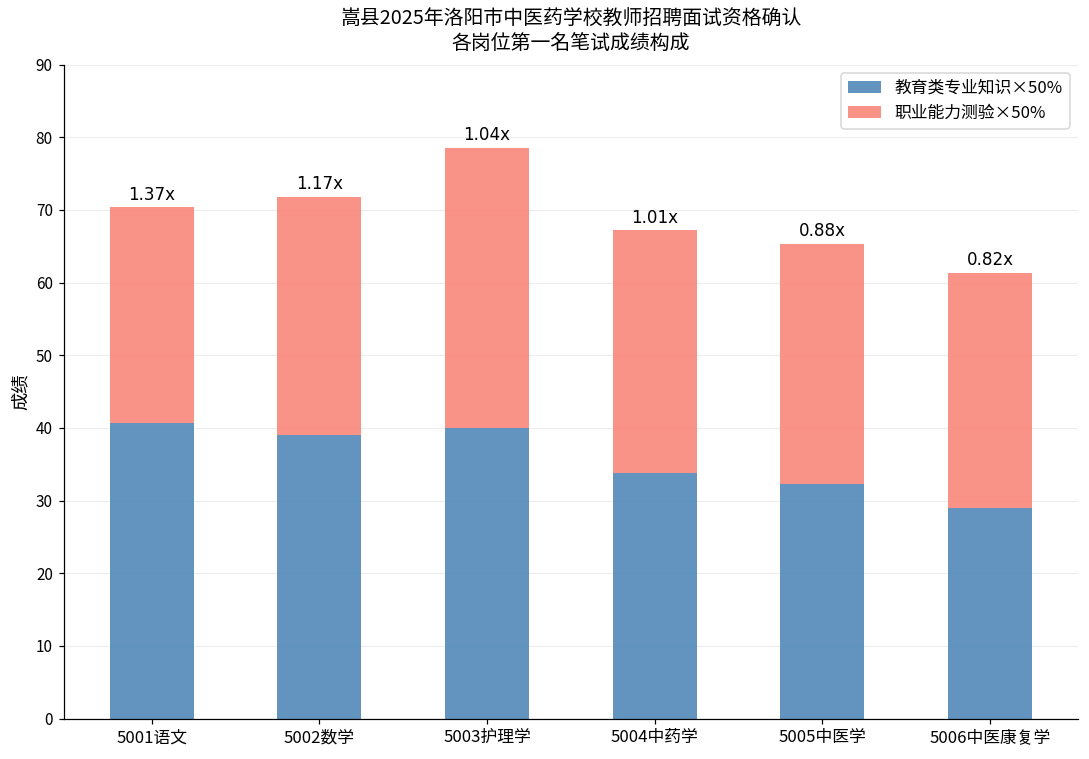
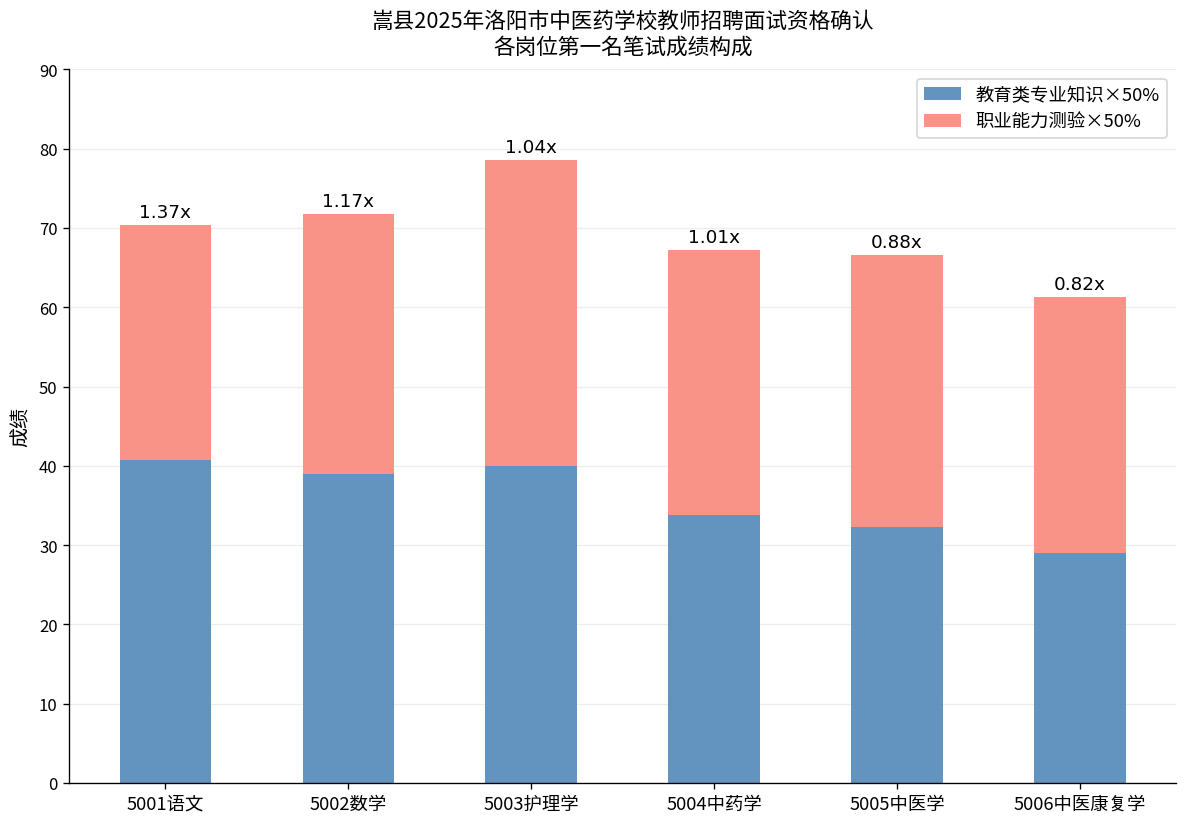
  {
    "教育类专业知识×50%": {
      "5001语文": 41,
      "5002数学": 39,
      "5003护理学": 40,
      "5004中药学": 34,
      "5005中医学": 32,
      "5006中医康复学": 29
    },
    "职业能力测验×50%": {
-     "5005中医学": 33
+     "5005中医学": 34
    }
  }
